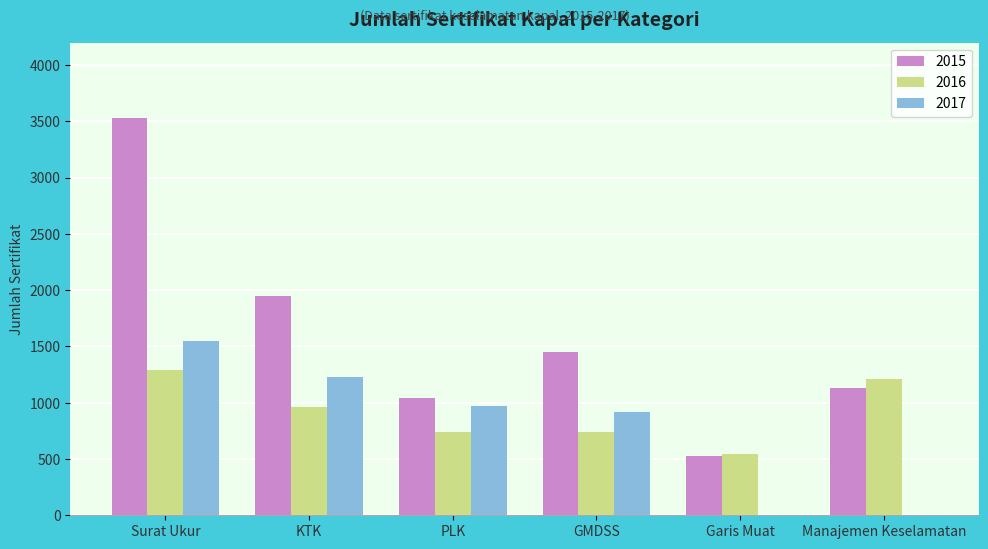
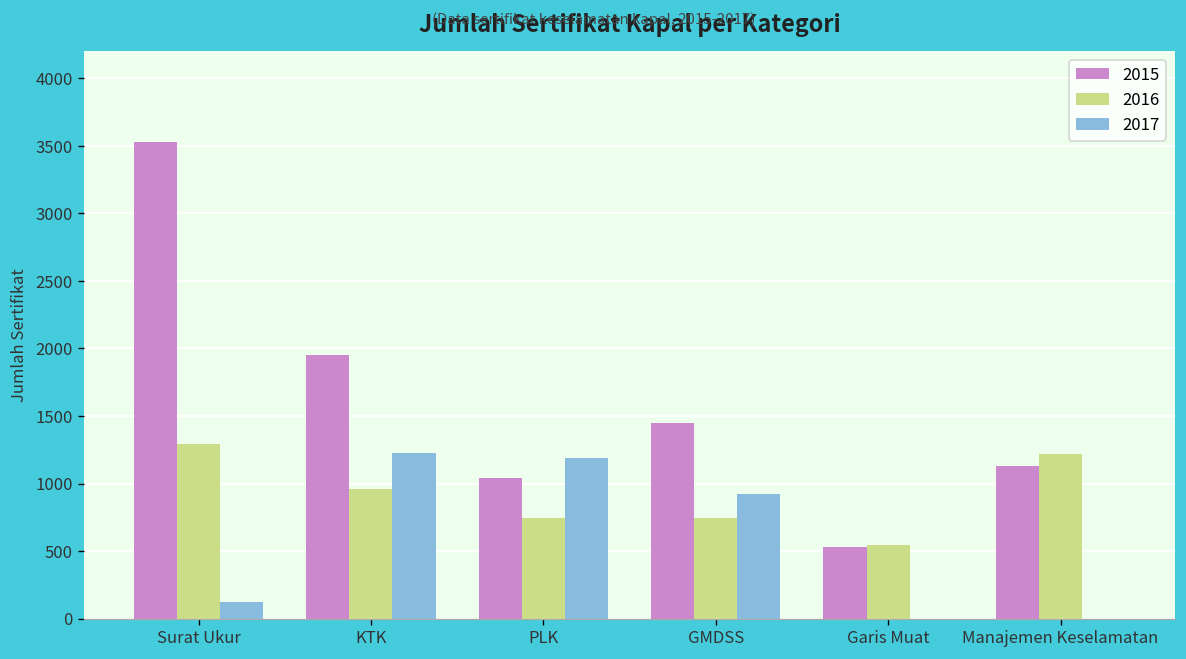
  {
    "2015": {
      "Surat Ukur": 3530,
      "KTK": 1950,
      "PLK": 1040,
      "GMDSS": 1450,
      "Garis Muat": 530,
      "Manajemen Keselamatan": 1130
    },
    "2016": {
      "Surat Ukur": 1290,
      "KTK": 960,
      "PLK": 740,
      "GMDSS": 740,
      "Garis Muat": 540,
      "Manajemen Keselamatan": 1220
    },
    "2017": {
-     "Surat Ukur": 1550,
+     "Surat Ukur": 120,
      "KTK": 1230,
-     "PLK": 970,
+     "PLK": 1190,
      "GMDSS": 920,
      "Garis Muat": 0,
      "Manajemen Keselamatan": 0
    }
  }
